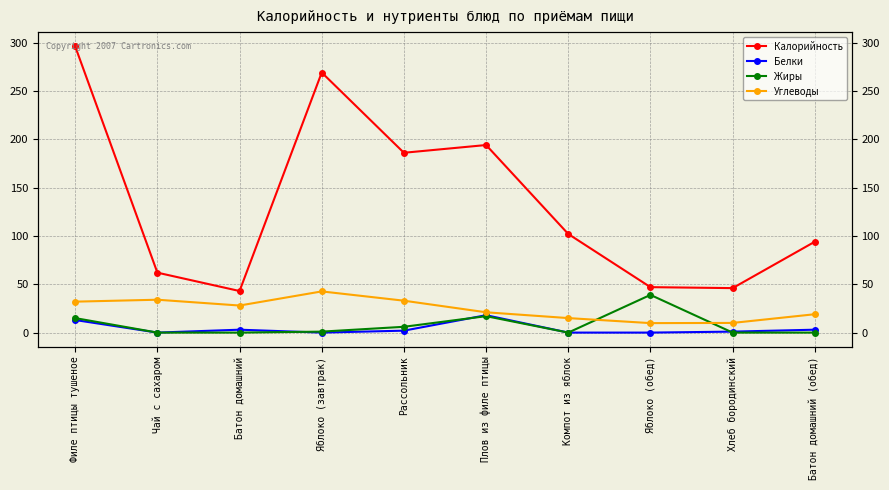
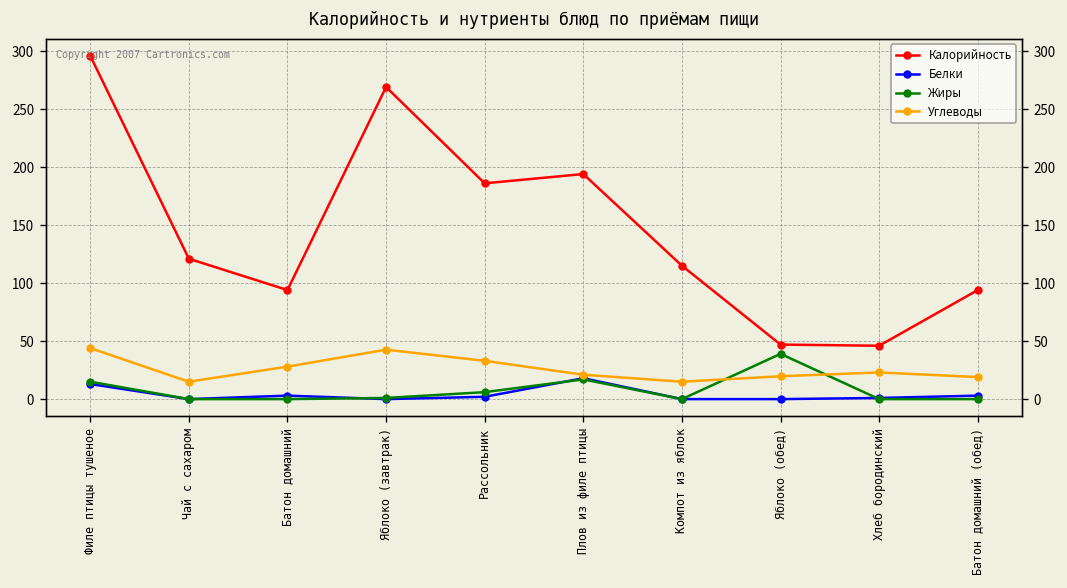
  {
    "Калорийность": {
-     "Чай с сахаром": 60,
-     "Батон домашний": 40,
+     "Чай с сахаром": 120,
+     "Батон домашний": 90,
      "Яблоко (завтрак)": 270,
      "Рассольник": 190,
      "Плов из филе птицы": 190,
-     "Компот из яблок": 100,
+     "Компот из яблок": 120,
      "Яблоко (обед)": 50,
      "Хлеб бородинский": 50,
      "Батон домашний (обед)": 90
    },
    "Белки": {
      "Батон домашний": 0,
      "Рассольник": 0,
      "Яблоко (обед)": 0,
      "Батон домашний (обед)": 0
    },
    "Жиры": {
      "Батон домашний": 0,
      "Рассольник": 10,
      "Яблоко (обед)": 40,
      "Батон домашний (обед)": 0
    },
    "Углеводы": {
-     "Филе птицы тушеное": 30,
-     "Чай с сахаром": 30,
+     "Филе птицы тушеное": 40,
+     "Чай с сахаром": 20,
      "Батон домашний": 30,
      "Яблоко (завтрак)": 40,
      "Рассольник": 30,
      "Плов из филе птицы": 20,
      "Компот из яблок": 20,
-     "Яблоко (обед)": 10,
-     "Хлеб бородинский": 10,
+     "Яблоко (обед)": 20,
+     "Хлеб бородинский": 20,
      "Батон домашний (обед)": 20
    }
  }
